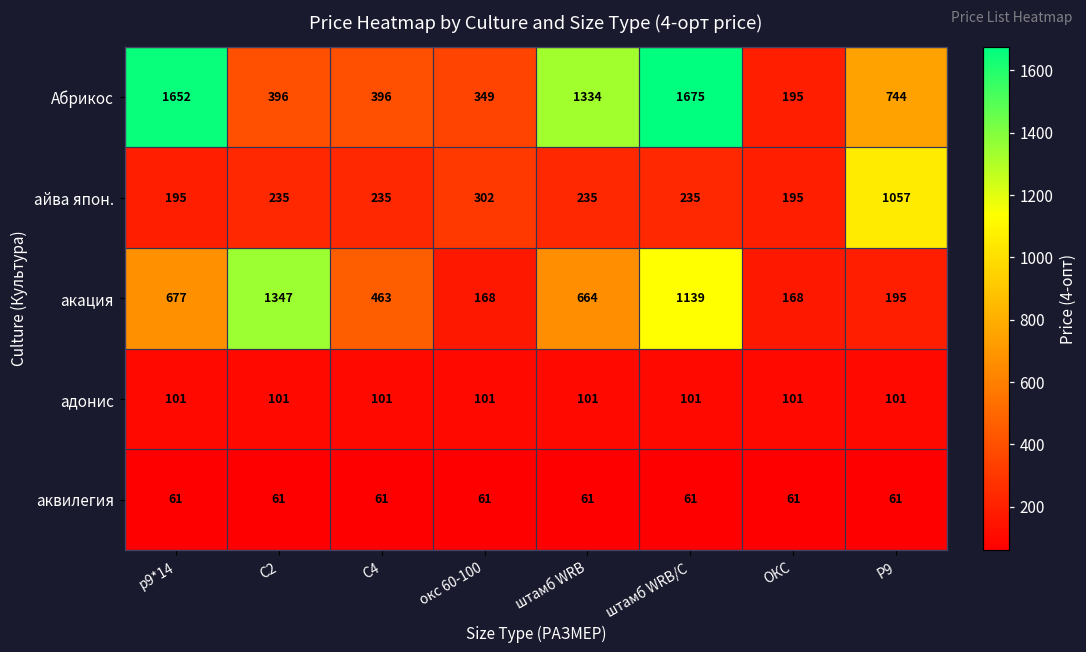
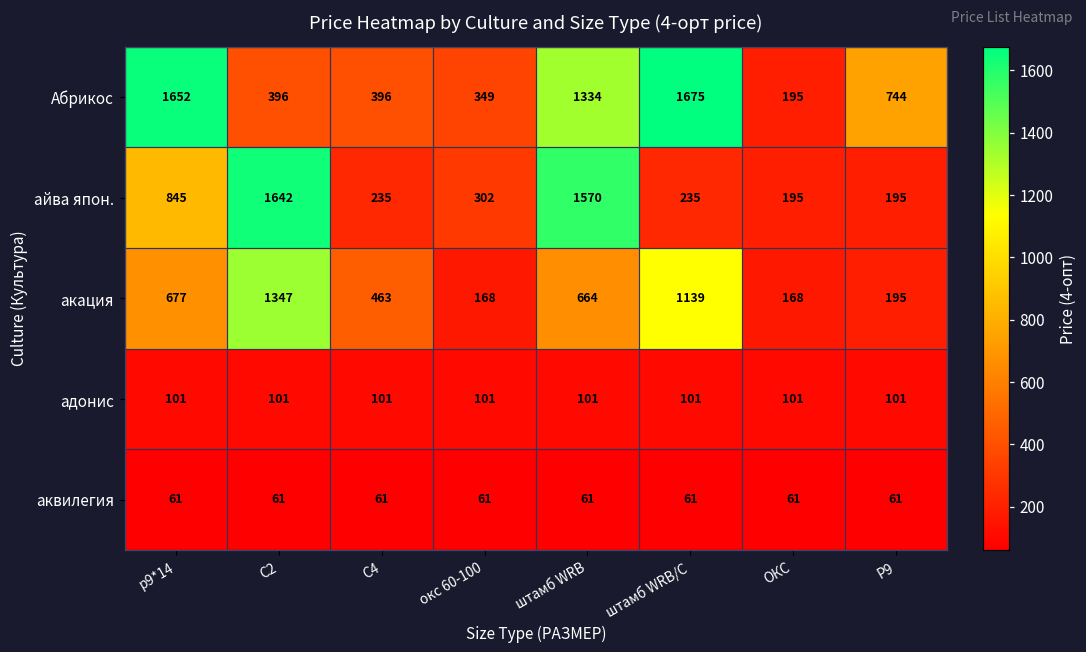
  {
    "Абрикос": {
      "р9*14": 1652,
      "С2": 396,
      "С4": 396,
      "окс 60-100": 349,
      "штамб WRB": 1334,
      "штамб WRB/C": 1675,
      "ОКС": 195,
      "Р9": 744
    },
    "айва япон.": {
-     "р9*14": 195,
-     "С2": 235,
+     "р9*14": 845,
+     "С2": 1642,
      "С4": 235,
      "окс 60-100": 302,
-     "штамб WRB": 235,
+     "штамб WRB": 1570,
      "штамб WRB/C": 235,
      "ОКС": 195,
-     "Р9": 1057
+     "Р9": 195
    },
    "акация": {
      "р9*14": 677,
      "С2": 1347,
      "С4": 463,
      "окс 60-100": 168,
      "штамб WRB": 664,
      "штамб WRB/C": 1139,
      "ОКС": 168,
      "Р9": 195
    },
    "адонис": {
      "р9*14": 101,
      "С2": 101,
      "С4": 101,
      "окс 60-100": 101,
      "штамб WRB": 101,
      "штамб WRB/C": 101,
      "ОКС": 101,
      "Р9": 101
    },
    "аквилегия": {
      "р9*14": 61,
      "С2": 61,
      "С4": 61,
      "окс 60-100": 61,
      "штамб WRB": 61,
      "штамб WRB/C": 61,
      "ОКС": 61,
      "Р9": 61
    }
  }
